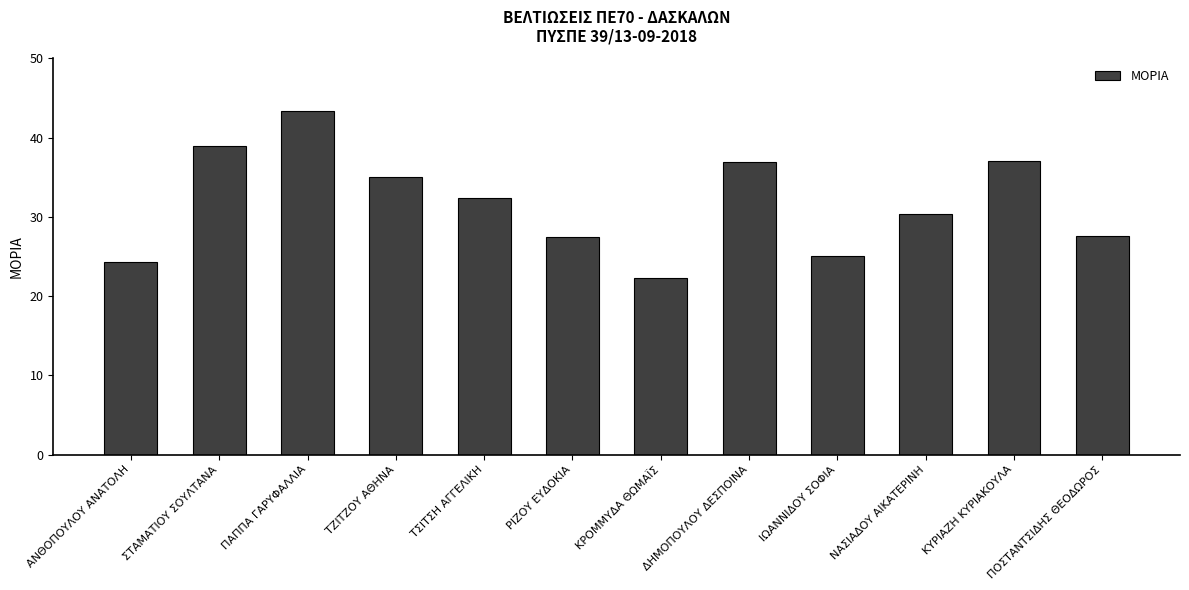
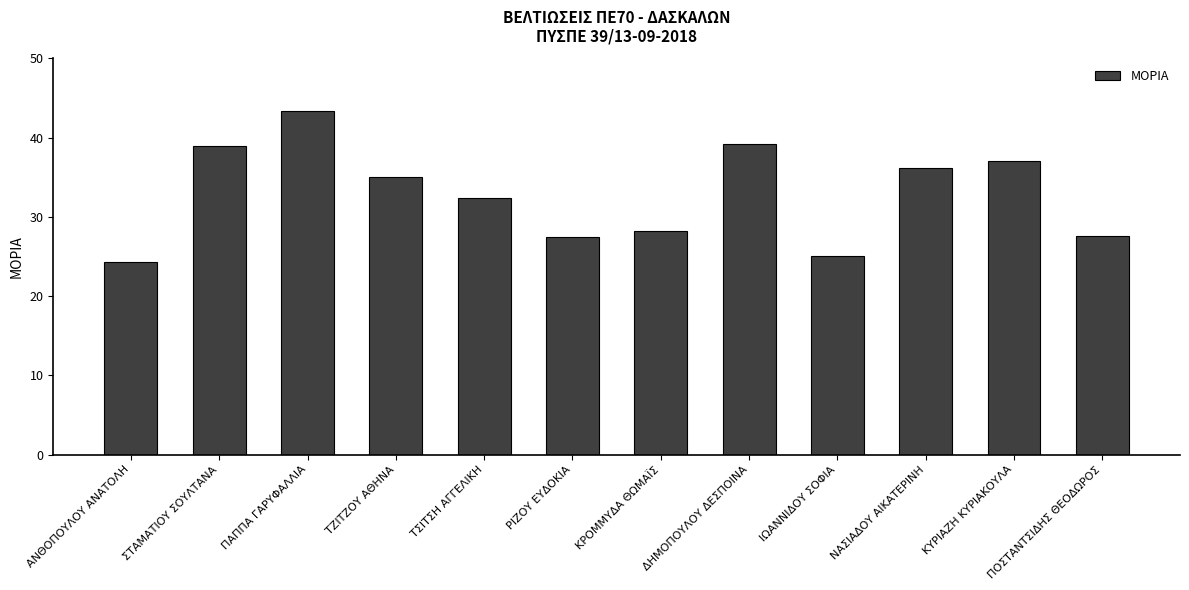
  {
    "ΑΝΘΟΠΟΥΛΟΥ ΑΝΑΤΟΛΗ": 24,
    "ΣΤΑΜΑΤΙΟΥ ΣΟΥΛΤΑΝΑ": 39,
    "ΠΑΠΠΑ ΓΑΡΥΦΑΛΛΙΑ": 43,
    "ΤΖΙΤΖΟΥ ΑΘΗΝΑ": 35,
    "ΤΣΙΤΣΗ ΑΓΓΕΛΙΚΗ": 32,
    "ΡΙΖΟΥ ΕΥΔΟΚΙΑ": 28,
-   "ΚΡΟΜΜΥΔΑ ΘΩΜΑΪΣ": 22,
-   "ΔΗΜΟΠΟΥΛΟΥ ΔΕΣΠΟΙΝΑ": 37,
+   "ΚΡΟΜΜΥΔΑ ΘΩΜΑΪΣ": 28,
+   "ΔΗΜΟΠΟΥΛΟΥ ΔΕΣΠΟΙΝΑ": 39,
    "ΙΩΑΝΝΙΔΟΥ ΣΟΦΙΑ": 25,
-   "ΝΑΣΙΑΔΟΥ ΑΙΚΑΤΕΡΙΝΗ": 30,
+   "ΝΑΣΙΑΔΟΥ ΑΙΚΑΤΕΡΙΝΗ": 36,
    "ΚΥΡΙΑΖΗ ΚΥΡΙΑΚΟΥΛΑ": 37,
    "ΠΟΣΤΑΝΤΣΙΔΗΣ ΘΕΟΔΩΡΟΣ": 28
  }
